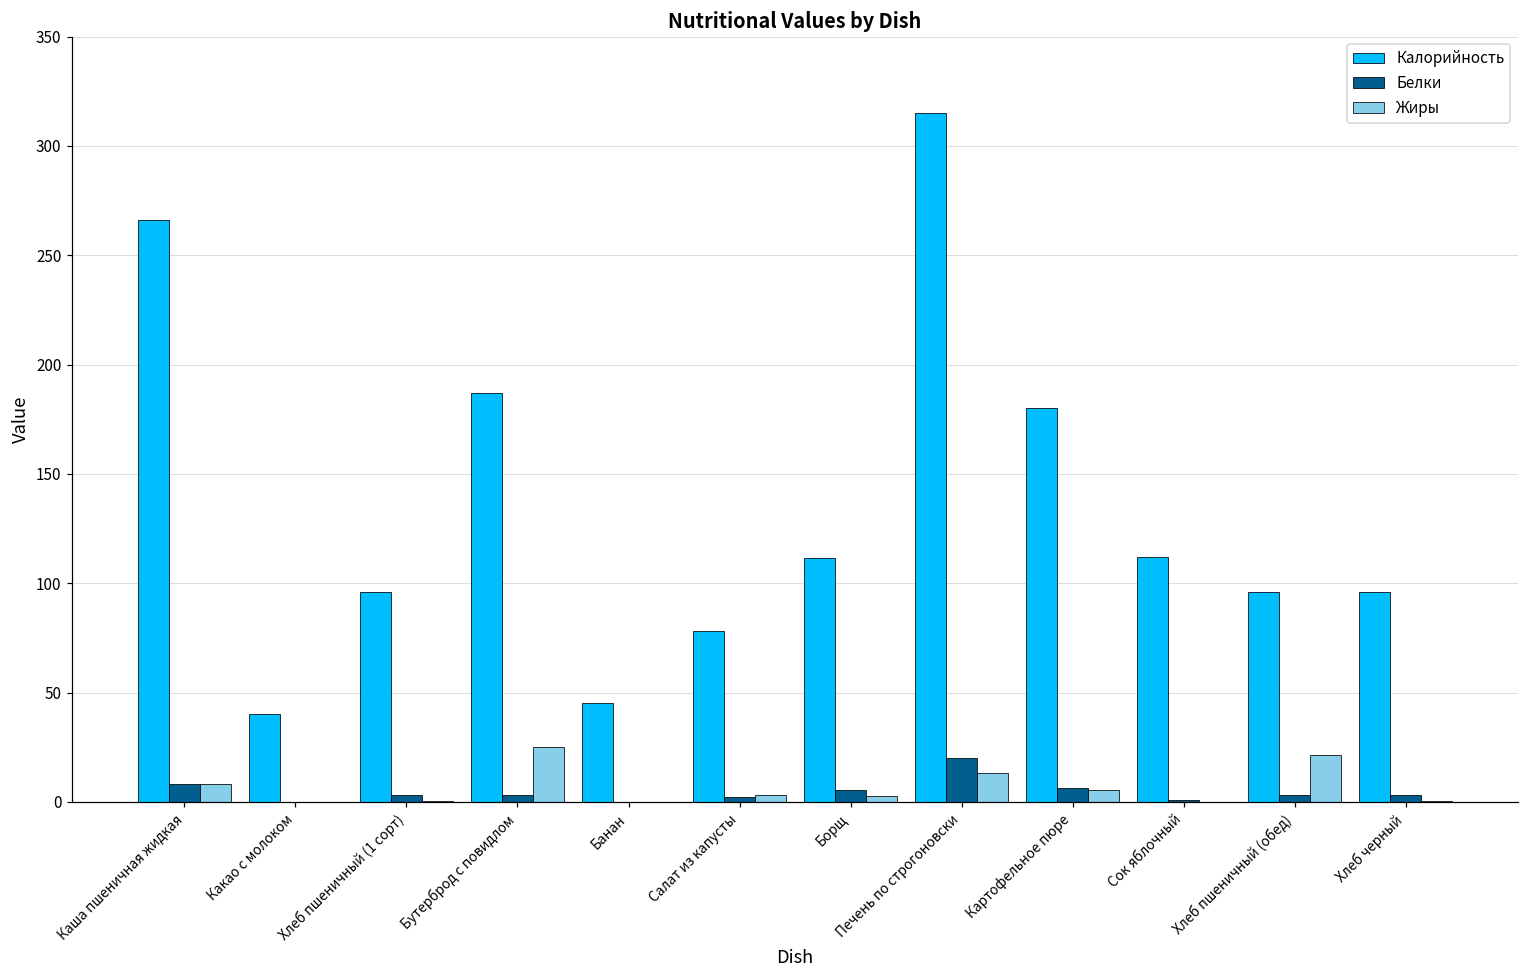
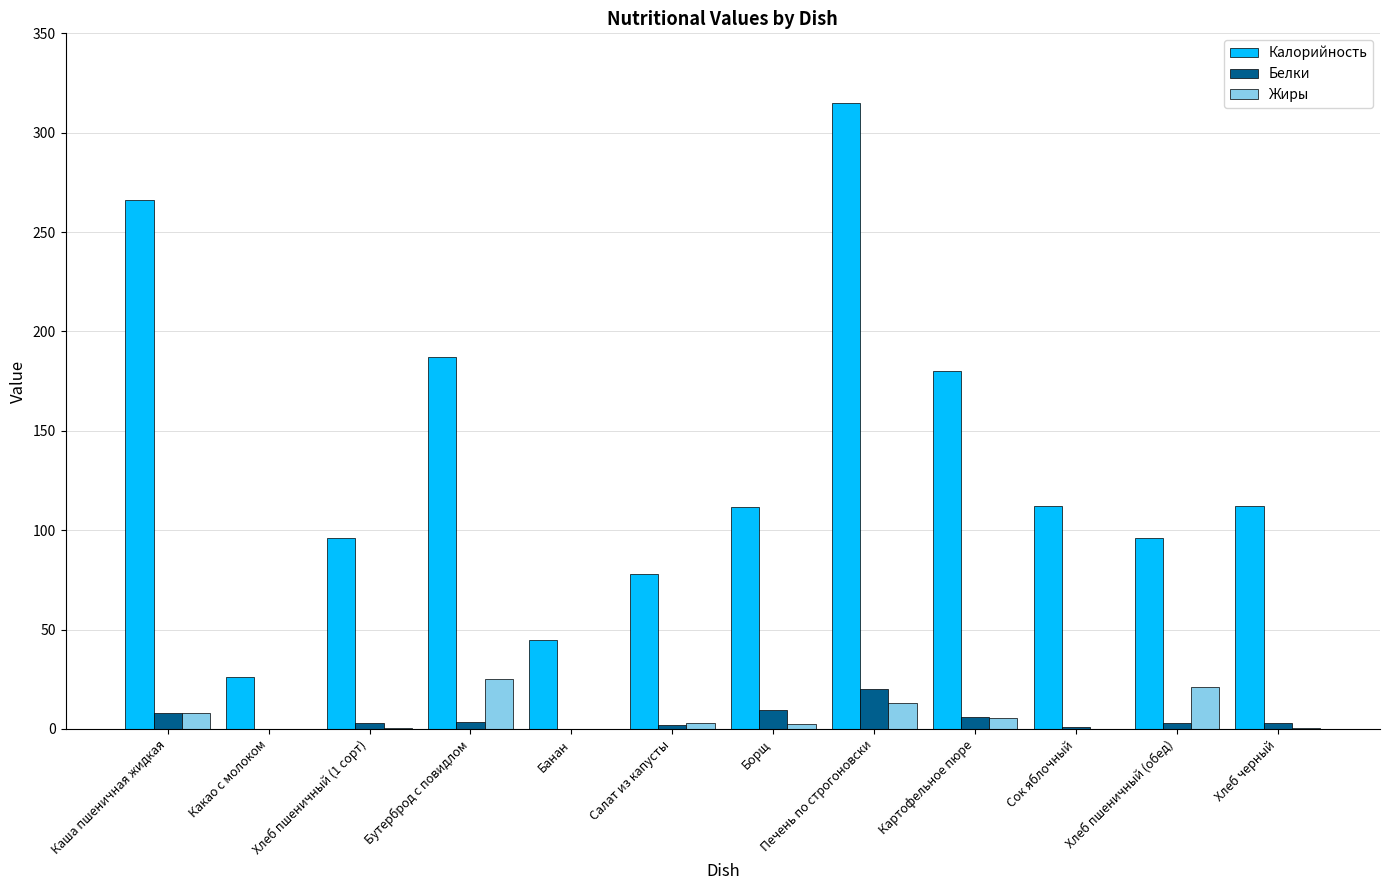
  {
    "Калорийность": {
      "Каша пшеничная жидкая": 266,
-     "Какао с молоком": 40,
+     "Какао с молоком": 26,
      "Хлеб пшеничный (1 сорт)": 96,
      "Бутерброд с повидлом": 187,
      "Банан": 45,
      "Салат из капусты": 78,
      "Борщ": 112,
      "Печень по строгоновски": 315,
      "Картофельное пюре": 180,
      "Сок яблочный": 112,
      "Хлеб пшеничный (обед)": 96,
-     "Хлеб черный": 96
+     "Хлеб черный": 112
    },
    "Белки": {
      "Каша пшеничная жидкая": 8,
      "Какао с молоком": 0,
      "Хлеб пшеничный (1 сорт)": 3,
      "Бутерброд с повидлом": 3,
      "Банан": 0,
      "Салат из капусты": 2,
-     "Борщ": 5,
+     "Борщ": 10,
      "Печень по строгоновски": 20,
      "Картофельное пюре": 6,
      "Хлеб пшеничный (обед)": 3,
      "Хлеб черный": 3
    },
    "Жиры": {
      "Каша пшеничная жидкая": 8,
      "Какао с молоком": 0,
      "Бутерброд с повидлом": 25,
      "Банан": 0,
      "Салат из капусты": 3,
      "Борщ": 3,
      "Печень по строгоновски": 13,
      "Картофельное пюре": 5,
      "Сок яблочный": 0,
      "Хлеб пшеничный (обед)": 21
    }
  }
